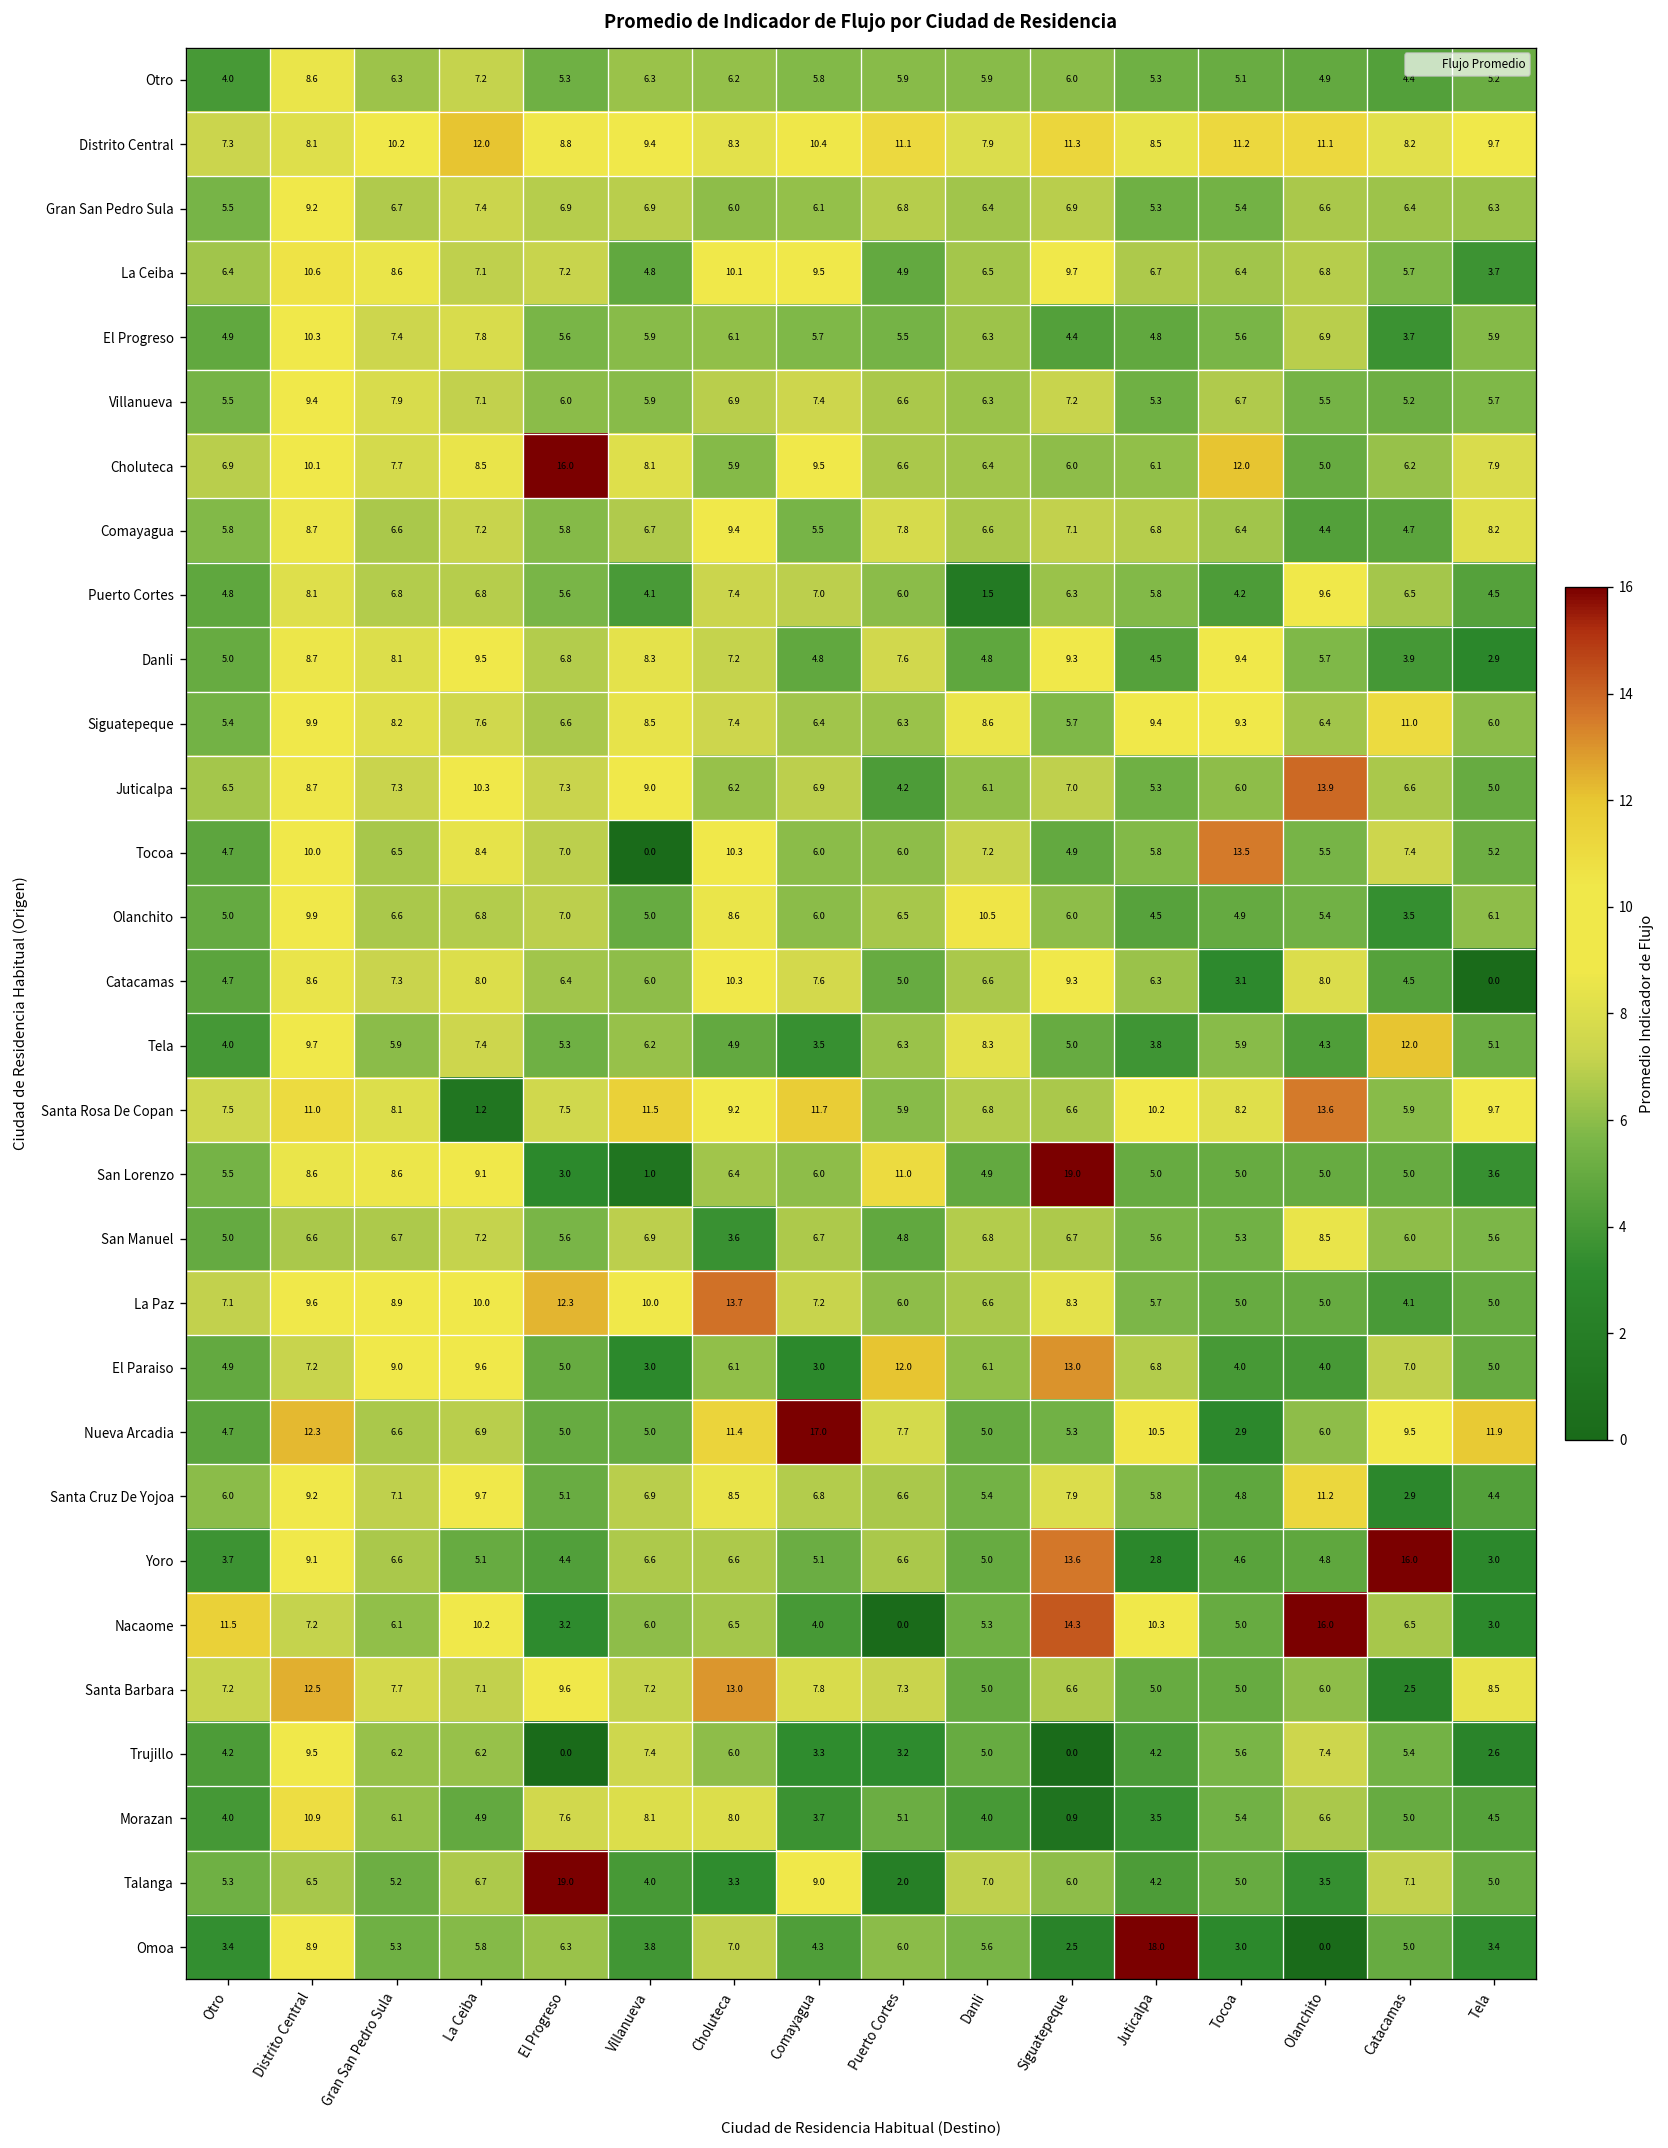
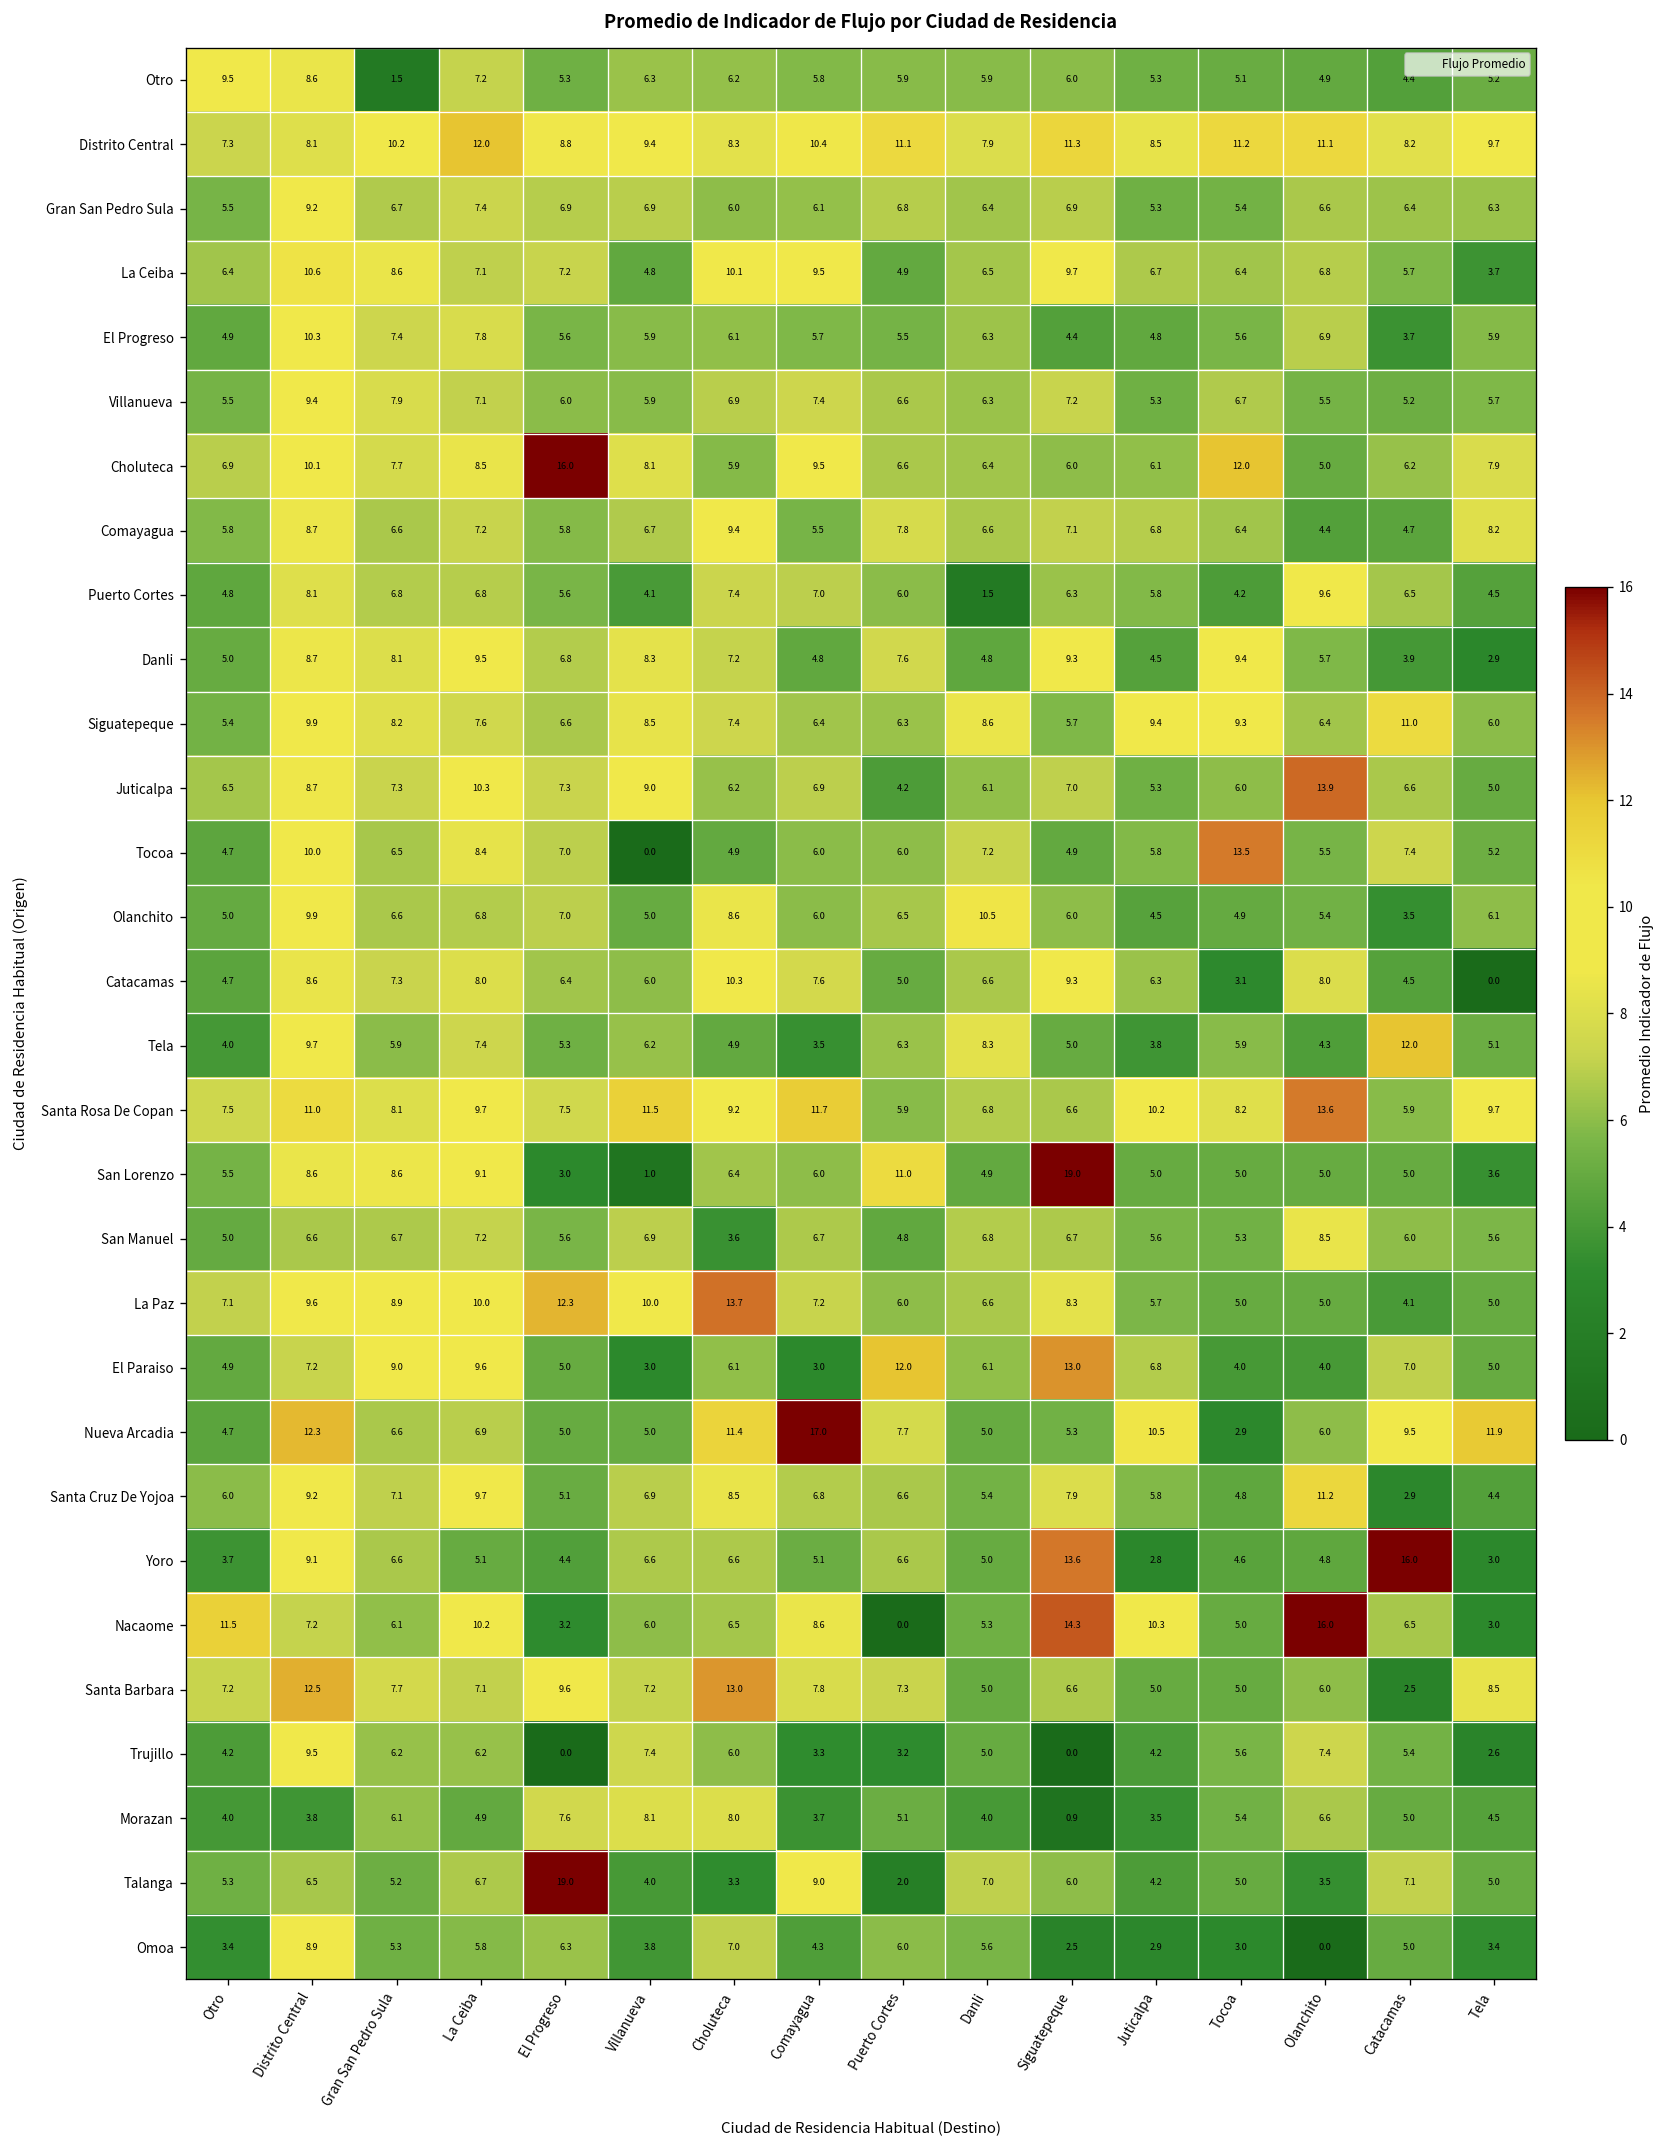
  {
    "Otro": {
-     "Otro": 4.0,
+     "Otro": 9.5,
      "Distrito Central": 8.6,
-     "Gran San Pedro Sula": 6.3,
+     "Gran San Pedro Sula": 1.5,
      "La Ceiba": 7.2,
      "El Progreso": 5.3,
      "Villanueva": 6.3,
      "Choluteca": 6.2,
      "Comayagua": 5.8,
      "Puerto Cortes": 5.9,
      "Danli": 5.9,
      "Siguatepeque": 6.0,
      "Juticalpa": 5.3,
      "Tocoa": 5.1,
      "Olanchito": 4.9,
      "Catacamas": 4.4,
      "Tela": 5.2
    },
    "Tocoa": {
      "Otro": 4.7,
      "Distrito Central": 10.0,
      "Gran San Pedro Sula": 6.5,
      "La Ceiba": 8.4,
      "El Progreso": 7.0,
      "Villanueva": 0.0,
-     "Choluteca": 10.3,
+     "Choluteca": 4.9,
      "Comayagua": 6.0,
      "Puerto Cortes": 6.0,
      "Danli": 7.2,
      "Siguatepeque": 4.9,
      "Juticalpa": 5.8,
      "Tocoa": 13.5,
      "Olanchito": 5.5,
      "Catacamas": 7.4,
      "Tela": 5.2
    },
    "Santa Rosa De Copan": {
      "Otro": 7.5,
      "Distrito Central": 11.0,
      "Gran San Pedro Sula": 8.1,
-     "La Ceiba": 1.2,
+     "La Ceiba": 9.7,
      "El Progreso": 7.5,
      "Villanueva": 11.5,
      "Choluteca": 9.2,
      "Comayagua": 11.7,
      "Puerto Cortes": 5.9,
      "Danli": 6.8,
      "Siguatepeque": 6.6,
      "Juticalpa": 10.2,
      "Tocoa": 8.2,
      "Olanchito": 13.6,
      "Catacamas": 5.9,
      "Tela": 9.7
    },
    "Nacaome": {
      "Otro": 11.5,
      "Distrito Central": 7.2,
      "Gran San Pedro Sula": 6.1,
      "La Ceiba": 10.2,
      "El Progreso": 3.2,
      "Villanueva": 6.0,
      "Choluteca": 6.5,
-     "Comayagua": 4.0,
+     "Comayagua": 8.6,
      "Puerto Cortes": 0.0,
      "Danli": 5.3,
      "Siguatepeque": 14.3,
      "Juticalpa": 10.3,
      "Tocoa": 5.0,
      "Olanchito": 16.0,
      "Catacamas": 6.5,
      "Tela": 3.0
    },
    "Morazan": {
      "Otro": 4.0,
-     "Distrito Central": 10.9,
+     "Distrito Central": 3.8,
      "Gran San Pedro Sula": 6.1,
      "La Ceiba": 4.9,
      "El Progreso": 7.6,
      "Villanueva": 8.1,
      "Choluteca": 8.0,
      "Comayagua": 3.7,
      "Puerto Cortes": 5.1,
      "Danli": 4.0,
      "Siguatepeque": 0.9,
      "Juticalpa": 3.5,
      "Tocoa": 5.4,
      "Olanchito": 6.6,
      "Catacamas": 5.0,
      "Tela": 4.5
    },
    "Omoa": {
      "Otro": 3.4,
      "Distrito Central": 8.9,
      "Gran San Pedro Sula": 5.3,
      "La Ceiba": 5.8,
      "El Progreso": 6.3,
      "Villanueva": 3.8,
      "Choluteca": 7.0,
      "Comayagua": 4.3,
      "Puerto Cortes": 6.0,
      "Danli": 5.6,
      "Siguatepeque": 2.5,
-     "Juticalpa": 18.0,
+     "Juticalpa": 2.9,
      "Tocoa": 3.0,
      "Olanchito": 0.0,
      "Catacamas": 5.0,
      "Tela": 3.4
    }
  }
